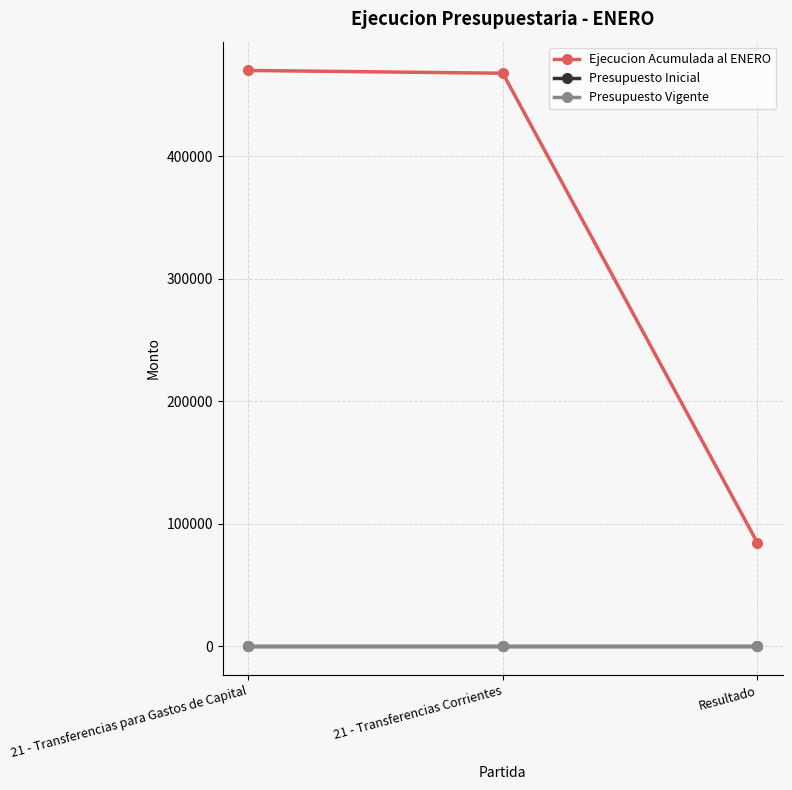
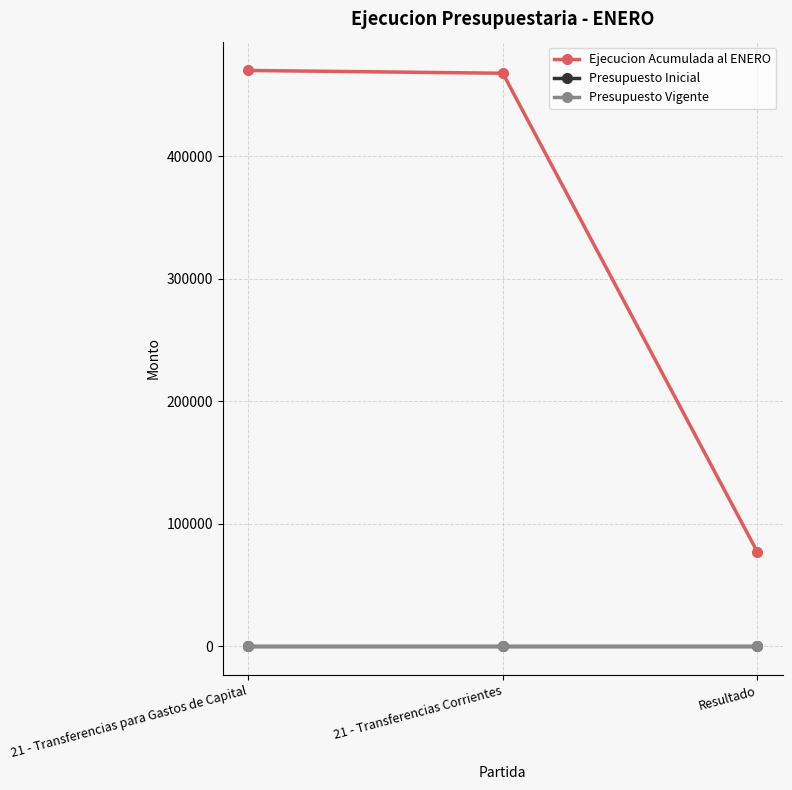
  {
    "Ejecucion Acumulada al ENERO": {
      "21 - Transferencias para Gastos de Capital": 470000,
      "21 - Transferencias Corrientes": 468000,
-     "Resultado": 85000
+     "Resultado": 77000
    },
    "Presupuesto Vigente": {
      "21 - Transferencias para Gastos de Capital": 0,
      "21 - Transferencias Corrientes": 0,
      "Resultado": 0
    }
  }
